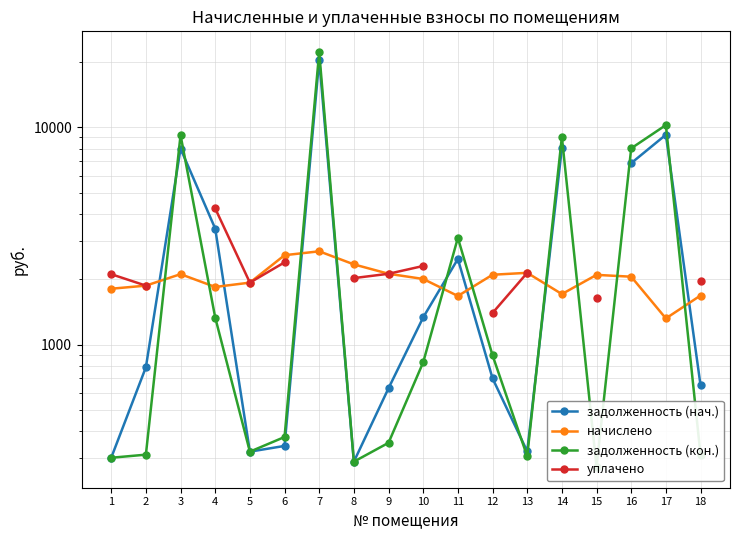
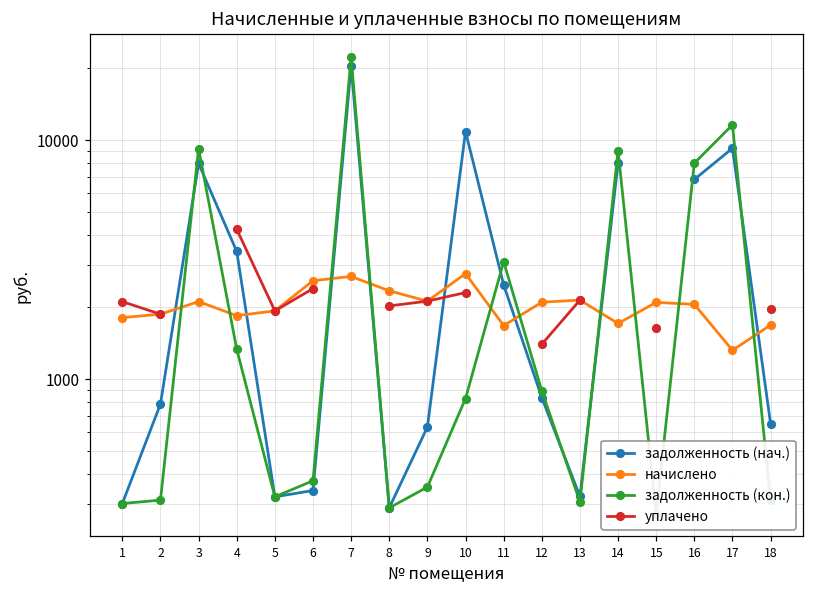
  {
    "задолженность (нач.)": {
      "2": 790,
      "3": 8000,
      "4": 3400,
      "6": 340,
      "7": 21000,
      "9": 630,
-     "10": 1300,
+     "10": 11000,
      "11": 2500,
-     "12": 700,
+     "12": 840,
      "13": 320,
      "14": 8000,
      "16": 6900,
      "17": 9300,
      "18": 650
    },
    "начислено": {
      "1": 1800,
      "3": 2100,
      "4": 1800,
      "6": 2600,
      "7": 2700,
      "8": 2300,
-     "10": 2000,
+     "10": 2800,
      "11": 1700,
      "12": 2100,
      "14": 1700,
      "15": 2100,
      "16": 2100,
      "17": 1300,
      "18": 1700
    },
    "задолженность (кон.)": {
      "2": 310,
      "3": 9200,
      "4": 1300,
      "6": 380,
      "7": 22000,
      "9": 350,
      "10": 830,
      "11": 3100,
      "12": 890,
      "13": 310,
      "14": 9000,
      "16": 8000,
-     "17": 10000
+     "17": 12000
    },
    "уплачено": {
      "1": 2100,
      "4": 4200,
      "6": 2400,
      "8": 2000,
      "10": 2300,
      "12": 1400,
      "15": 1600,
      "18": 2000
    }
  }
